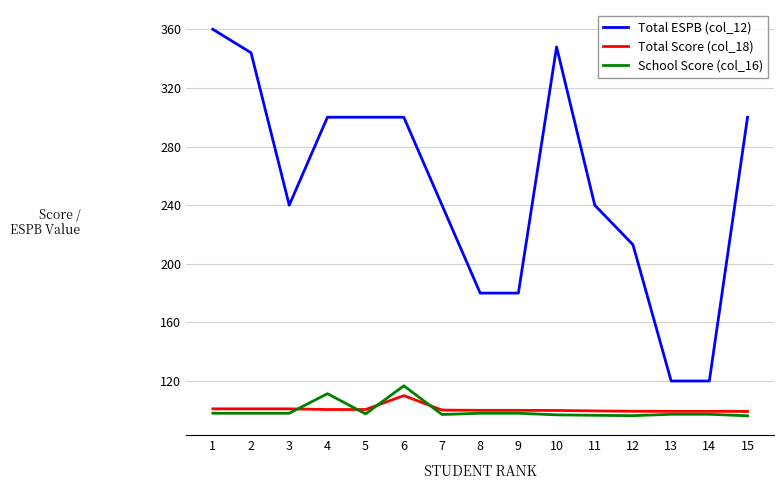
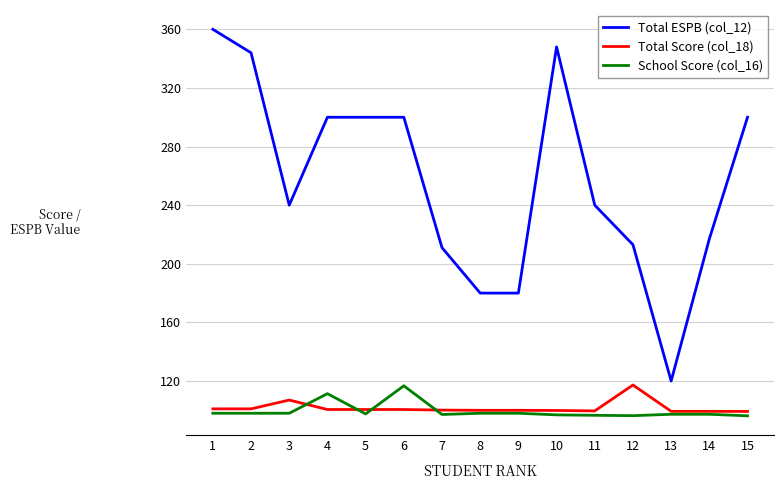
  {
    "Total ESPB (col_12)": {
      "1": 360,
      "2": 344,
      "3": 240,
      "4": 300,
      "5": 300,
      "6": 300,
-     "7": 240,
+     "7": 211,
      "8": 180,
      "9": 180,
      "10": 348,
      "11": 240,
      "12": 213,
      "13": 120,
-     "14": 120,
+     "14": 217,
      "15": 300
    },
    "Total Score (col_18)": {
      "1": 101,
      "2": 101,
-     "3": 101,
+     "3": 107,
      "4": 101,
      "5": 101,
-     "6": 110,
+     "6": 101,
      "7": 100,
      "8": 100,
      "9": 100,
      "10": 100,
      "11": 100,
-     "12": 99,
+     "12": 117,
      "13": 99,
      "14": 99,
      "15": 99
    },
    "School Score (col_16)": {
      "1": 98,
      "2": 98,
      "3": 98,
      "4": 111,
      "5": 98,
      "6": 117,
      "7": 97,
      "8": 98,
      "9": 98,
      "10": 97,
      "11": 97,
      "12": 96,
      "13": 97,
      "14": 97,
      "15": 96
    }
  }
